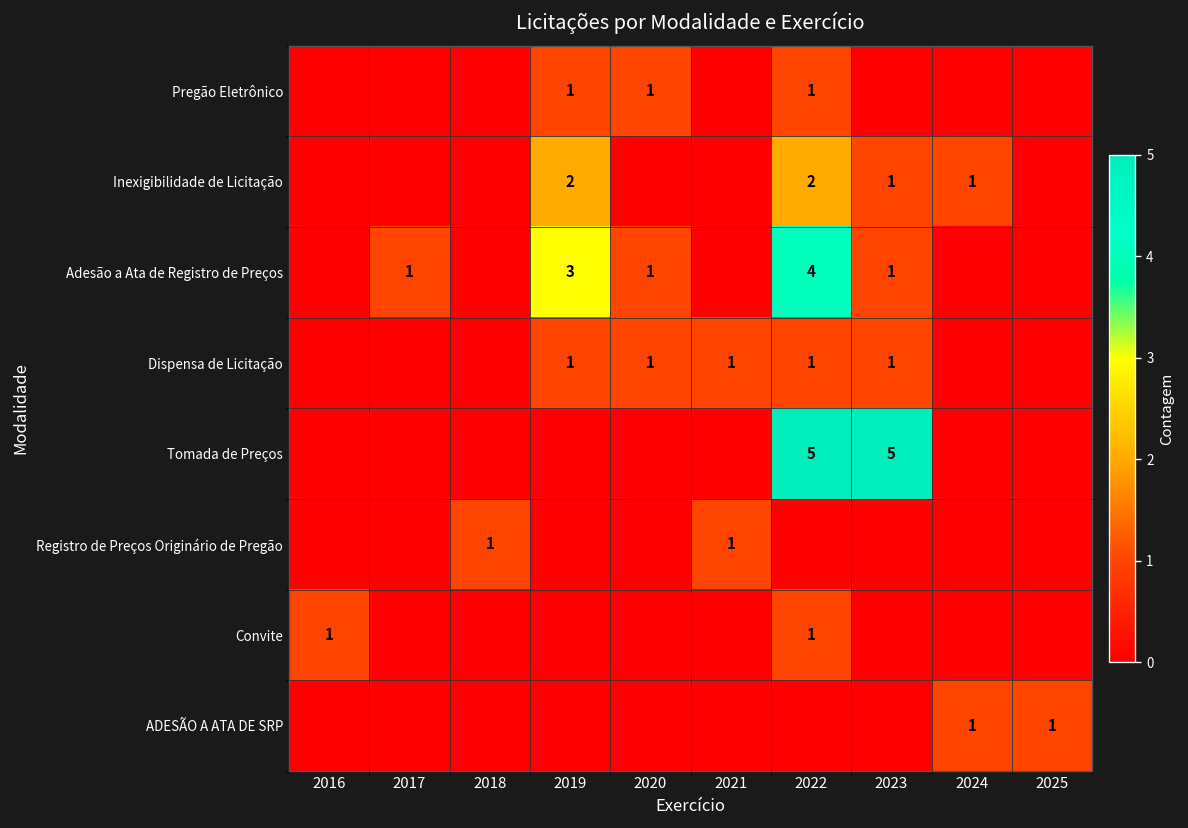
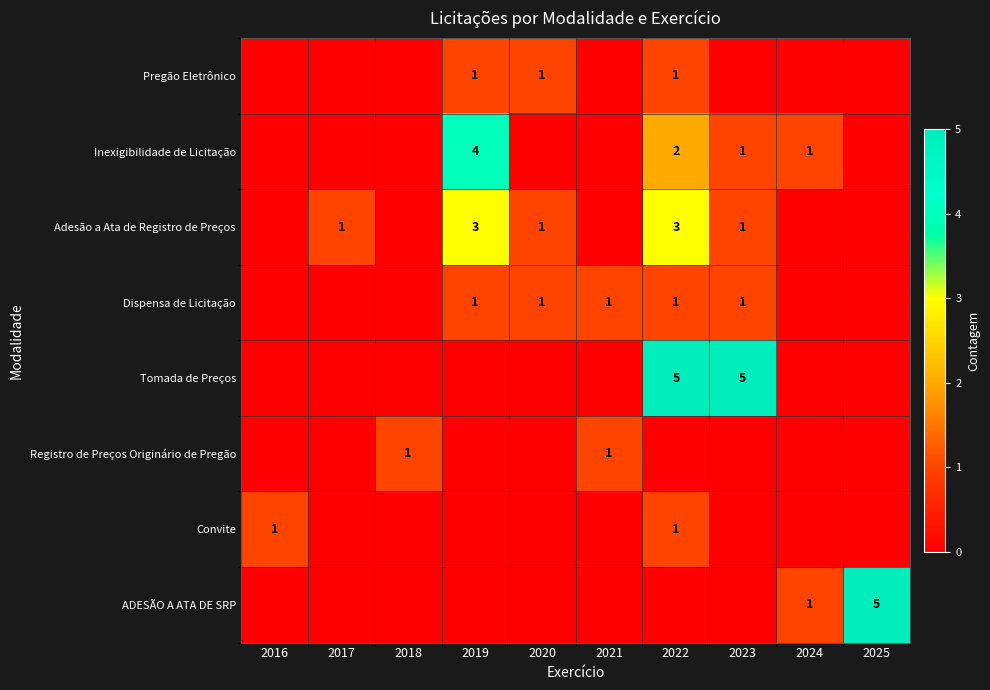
  {
    "Pregão Eletrônico": {
      "2019": 1,
      "2020": 1,
      "2022": 1
    },
    "Inexigibilidade de Licitação": {
-     "2019": 2,
+     "2019": 4,
      "2022": 2,
      "2023": 1,
      "2024": 1
    },
    "Adesão a Ata de Registro de Preços": {
      "2017": 1,
      "2019": 3,
      "2020": 1,
-     "2022": 4,
+     "2022": 3,
      "2023": 1
    },
    "Dispensa de Licitação": {
      "2019": 1,
      "2020": 1,
      "2021": 1,
      "2022": 1,
      "2023": 1
    },
    "Tomada de Preços": {
      "2022": 5,
      "2023": 5
    },
    "Registro de Preços Originário de Pregão": {
      "2018": 1,
      "2021": 1
    },
    "Convite": {
      "2016": 1,
      "2022": 1
    },
    "ADESÃO A ATA DE SRP": {
      "2024": 1,
-     "2025": 1
+     "2025": 5
    }
  }
